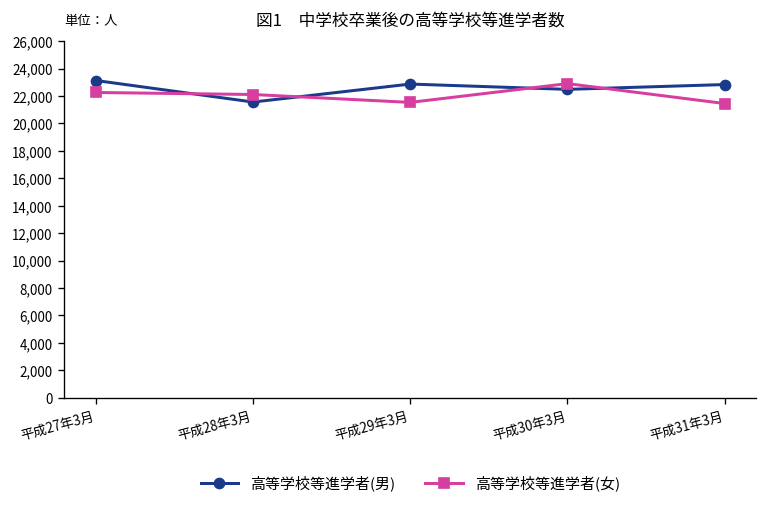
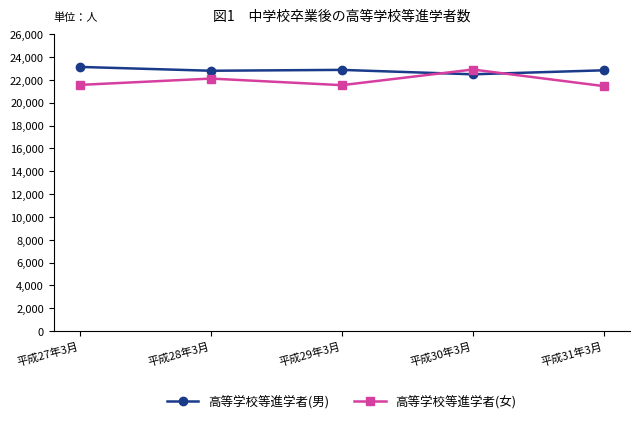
  {
    "高等学校等進学者(男)": {
      "平成27年3月": "23,100",
-     "平成28年3月": "21,600",
+     "平成28年3月": "22,800",
      "平成29年3月": "22,900",
      "平成30年3月": "22,500",
      "平成31年3月": "22,800"
    },
    "高等学校等進学者(女)": {
-     "平成27年3月": "22,300",
+     "平成27年3月": "21,600",
      "平成28年3月": "22,100",
      "平成29年3月": "21,500",
      "平成30年3月": "22,900",
      "平成31年3月": "21,500"
    }
  }
